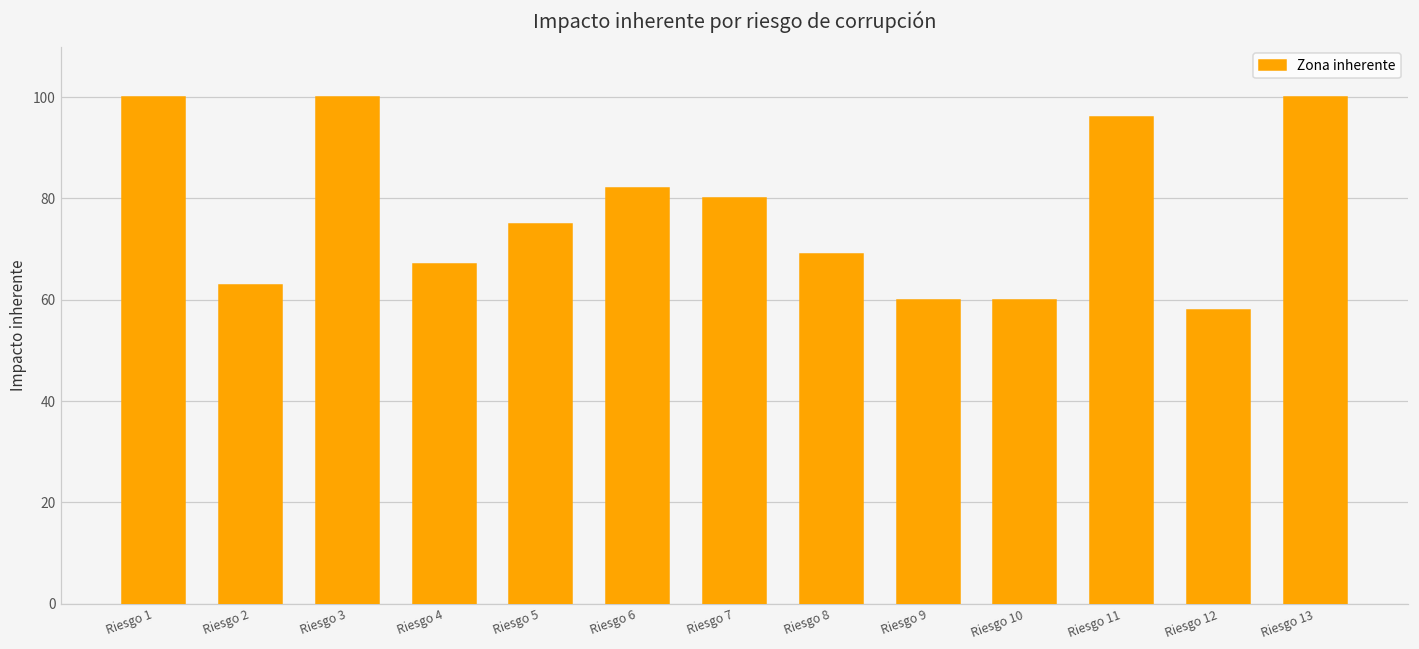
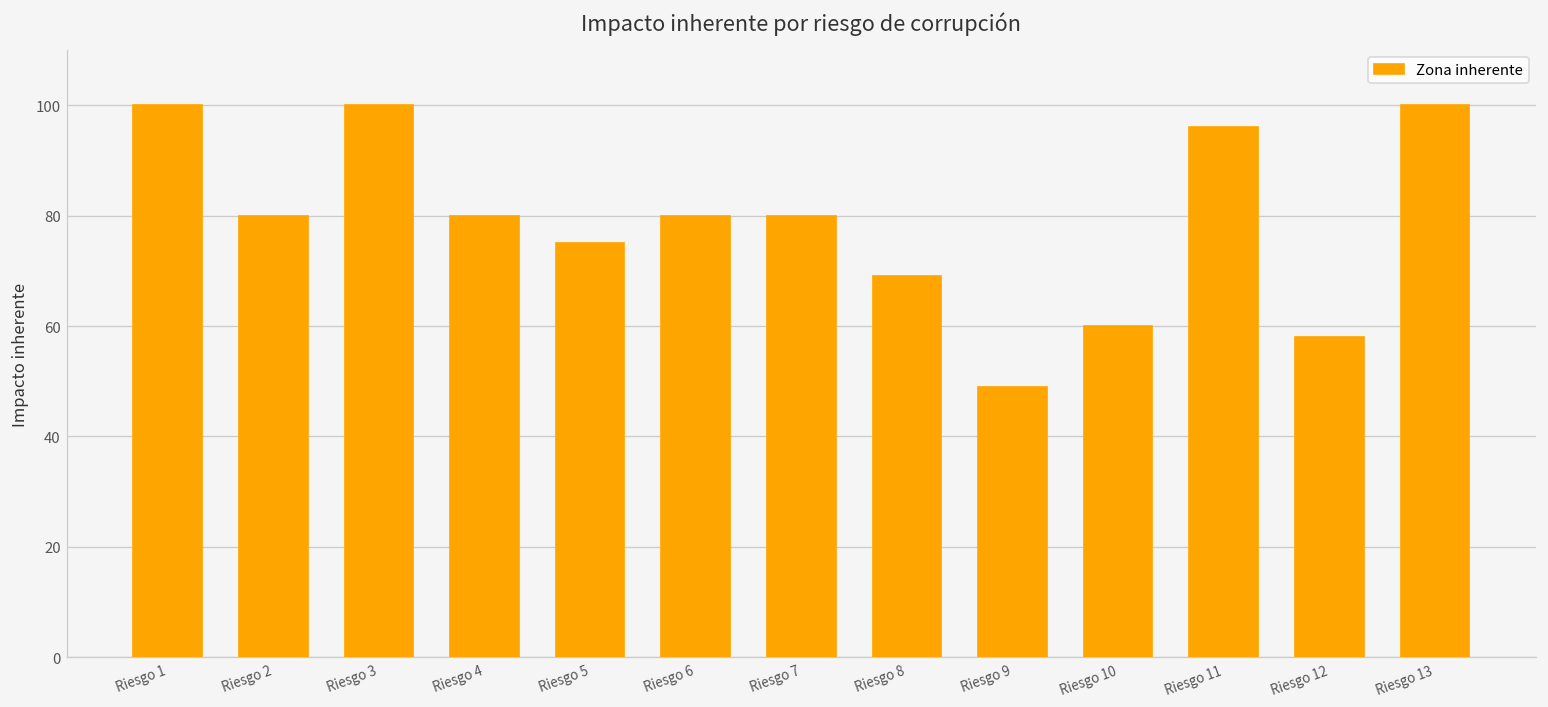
  {
    "Riesgo 1": 100,
-   "Riesgo 2": 63,
+   "Riesgo 2": 80,
    "Riesgo 3": 100,
-   "Riesgo 4": 67,
+   "Riesgo 4": 80,
    "Riesgo 5": 75,
-   "Riesgo 6": 82,
+   "Riesgo 6": 80,
    "Riesgo 7": 80,
    "Riesgo 8": 69,
-   "Riesgo 9": 60,
+   "Riesgo 9": 49,
    "Riesgo 10": 60,
    "Riesgo 11": 96,
    "Riesgo 12": 58,
    "Riesgo 13": 100
  }
